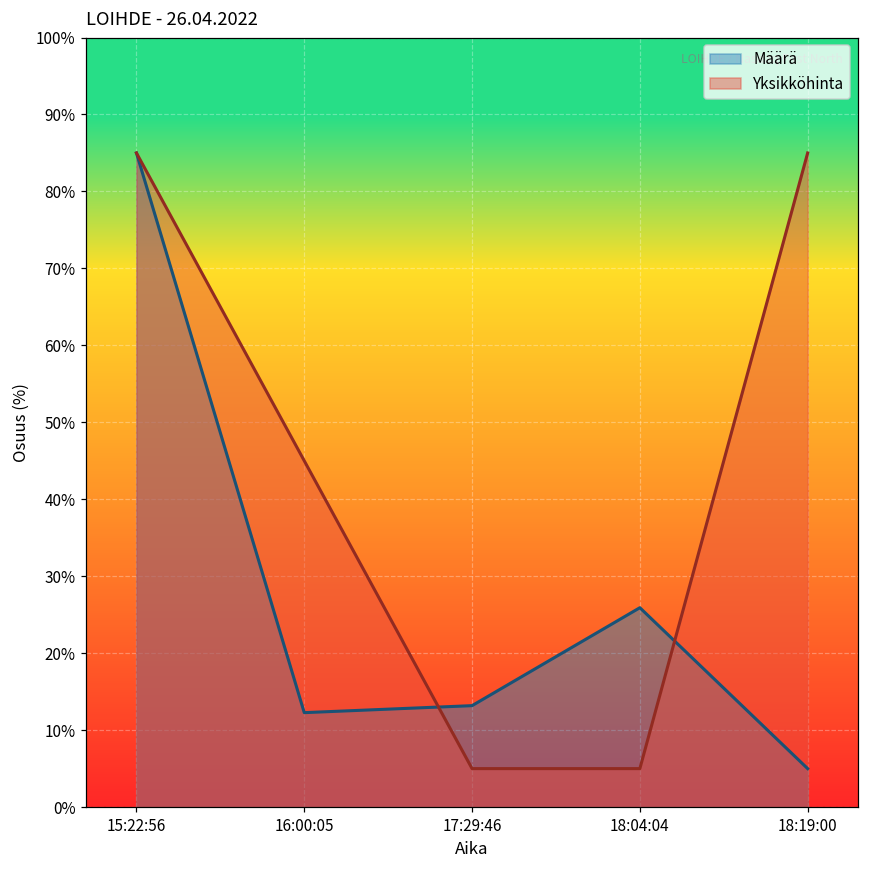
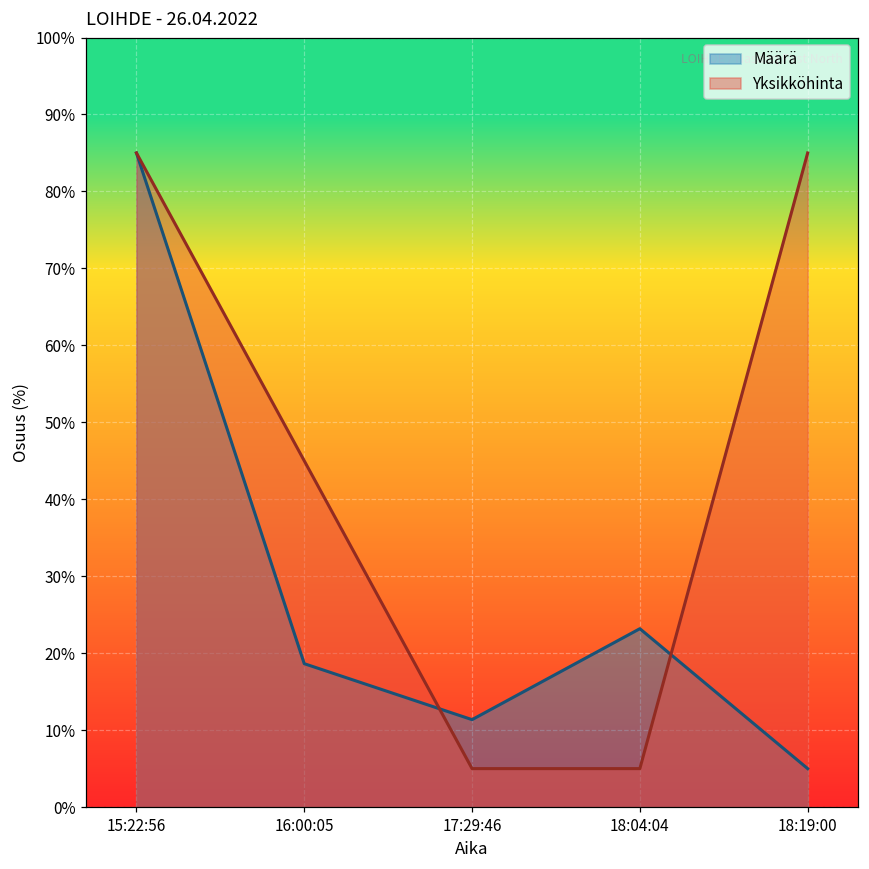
  {
    "Määrä": {
-     "16:00:05": "12%",
-     "17:29:46": "13%",
-     "18:04:04": "26%",
+     "16:00:05": "19%",
+     "17:29:46": "11%",
+     "18:04:04": "23%",
      "18:19:00": "5%"
    },
    "Yksikköhinta": {
      "16:00:05": "45%",
      "17:29:46": "5%",
      "18:04:04": "5%",
      "18:19:00": "85%"
    }
  }
